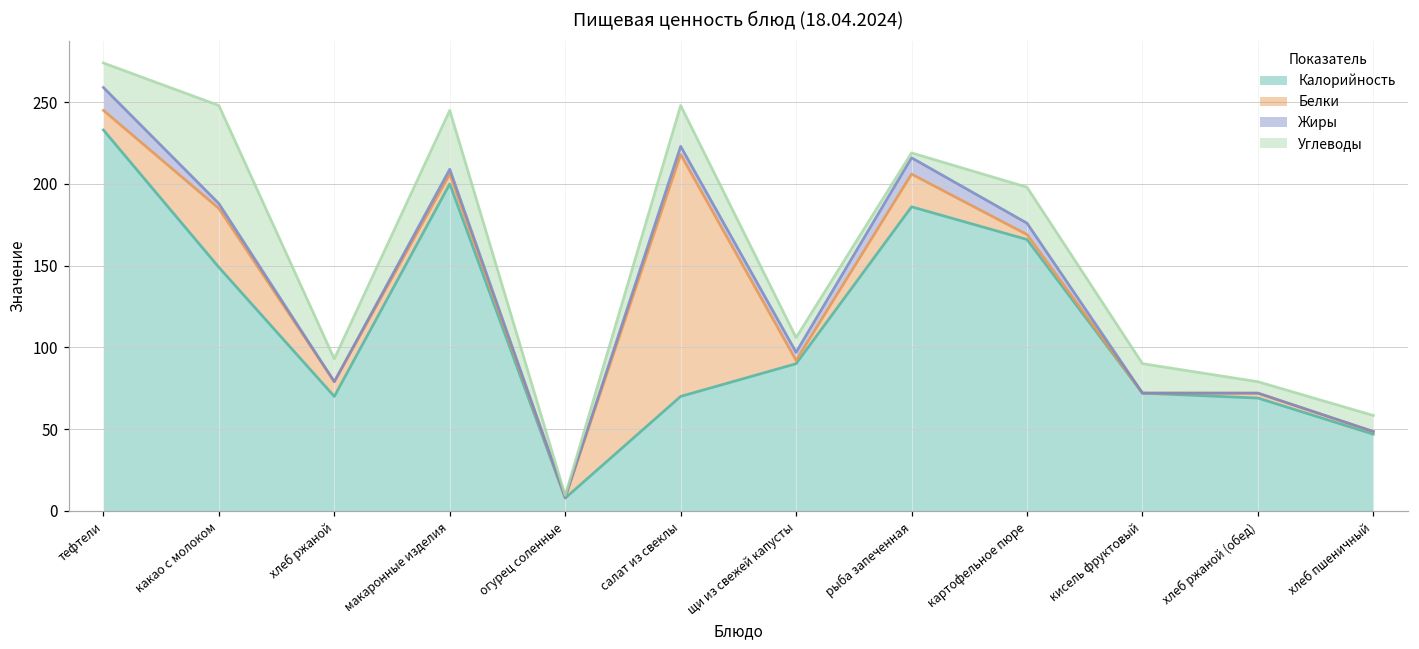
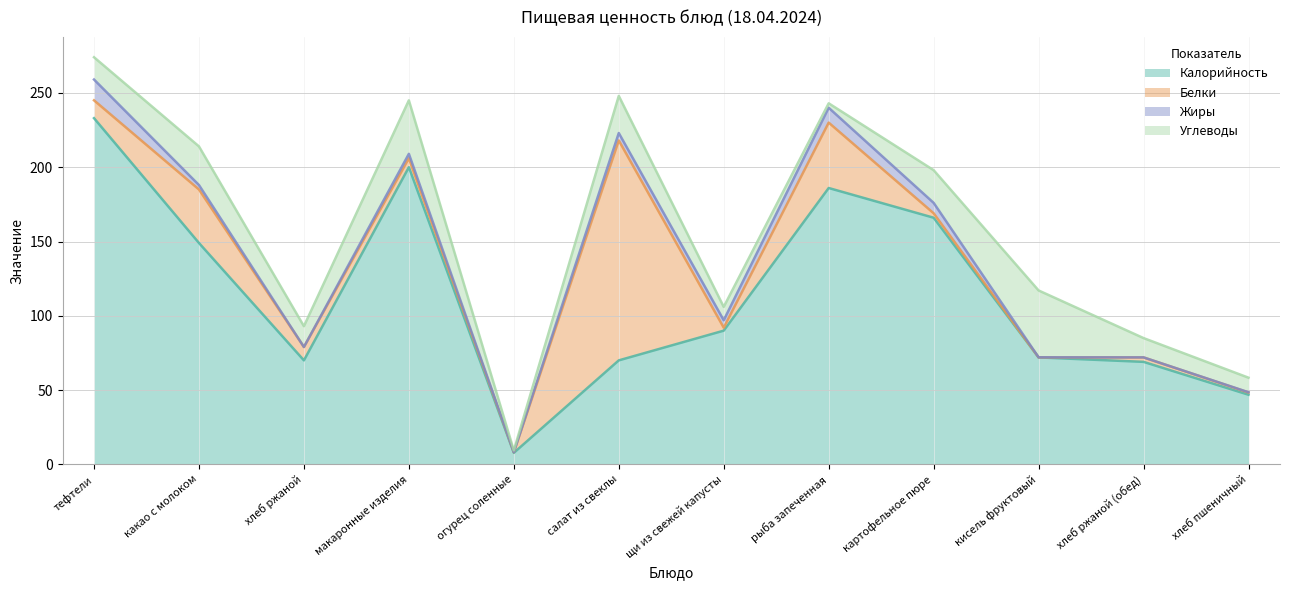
  {
    "Белки": {
      "тефтели": 12,
      "какао с молоком": 36,
      "макаронные изделия": 6,
      "салат из свеклы": 148,
      "щи из свежей капусты": 2,
-     "рыба запеченная": 20,
+     "рыба запеченная": 44,
      "картофельное пюре": 3
    },
    "Углеводы": {
      "тефтели": 15,
-     "какао с молоком": 60,
+     "какао с молоком": 26,
      "хлеб ржаной": 14,
      "макаронные изделия": 36,
      "салат из свеклы": 25,
      "щи из свежей капусты": 9,
      "рыба запеченная": 3,
      "картофельное пюре": 22,
-     "кисель фруктовый": 18,
-     "хлеб ржаной (обед)": 7,
+     "кисель фруктовый": 45,
+     "хлеб ржаной (обед)": 13,
      "хлеб пшеничный": 10
    }
  }
